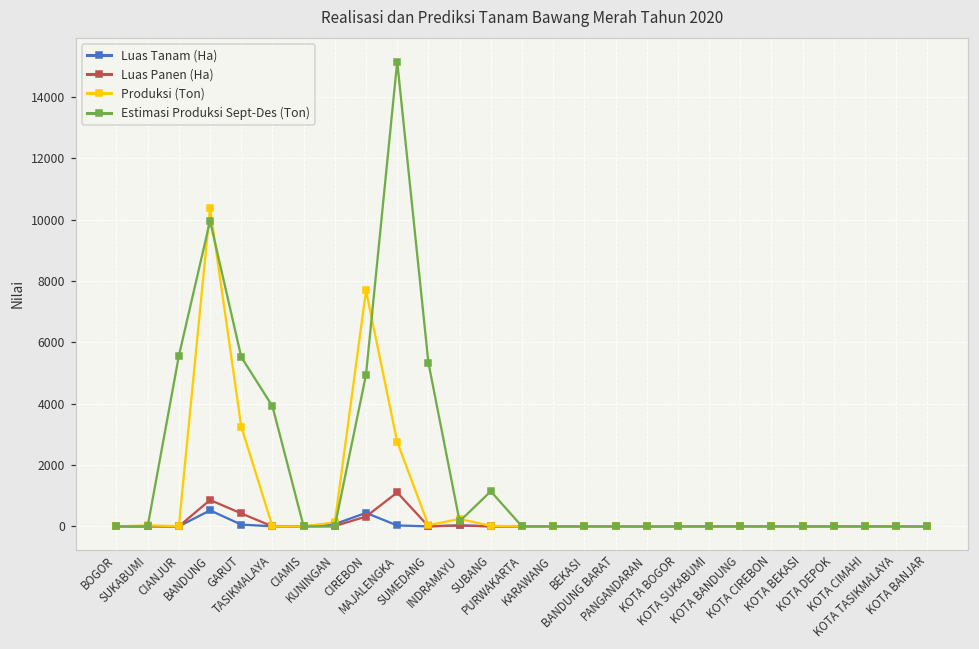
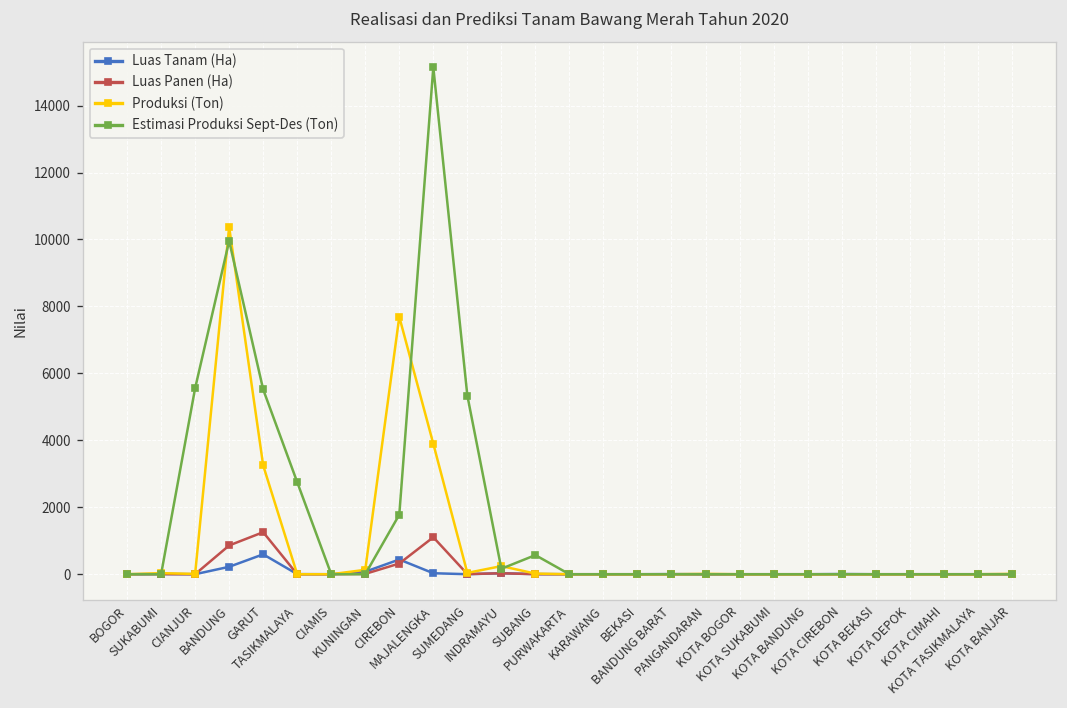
  {
    "Luas Tanam (Ha)": {
-     "BANDUNG": 500,
-     "GARUT": 100,
+     "BANDUNG": 200,
+     "GARUT": 600,
      "CIREBON": 400,
      "MAJALENGKA": 0
    },
    "Luas Panen (Ha)": {
      "BANDUNG": 900,
-     "GARUT": 400,
+     "GARUT": 1300,
      "CIREBON": 300,
      "MAJALENGKA": 1100
    },
    "Produksi (Ton)": {
      "BANDUNG": 10400,
      "GARUT": 3300,
      "CIREBON": 7700,
-     "MAJALENGKA": 2800
+     "MAJALENGKA": 3900
    },
    "Estimasi Produksi Sept-Des (Ton)": {
      "CIANJUR": 5600,
      "BANDUNG": 10000,
      "GARUT": 5500,
-     "TASIKMALAYA": 3900,
-     "CIREBON": 4900,
+     "TASIKMALAYA": 2800,
+     "CIREBON": 1800,
      "MAJALENGKA": 15100,
      "SUMEDANG": 5300,
-     "SUBANG": 1100
+     "SUBANG": 600
    }
  }
